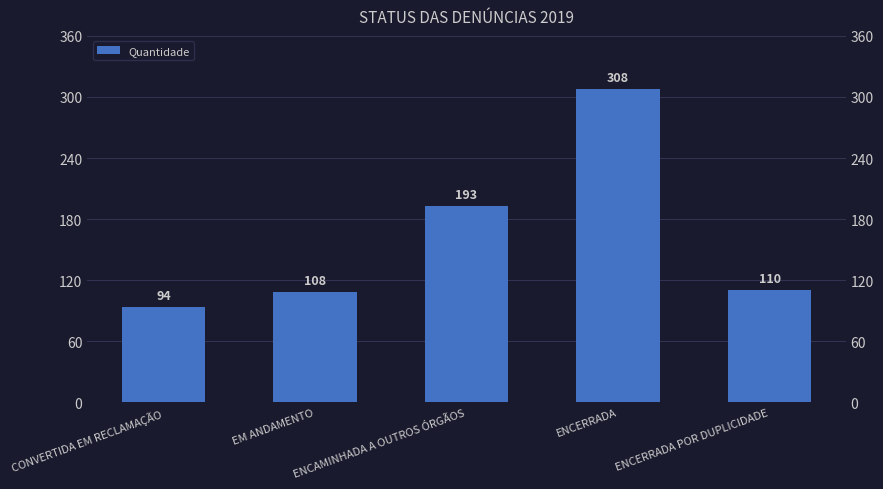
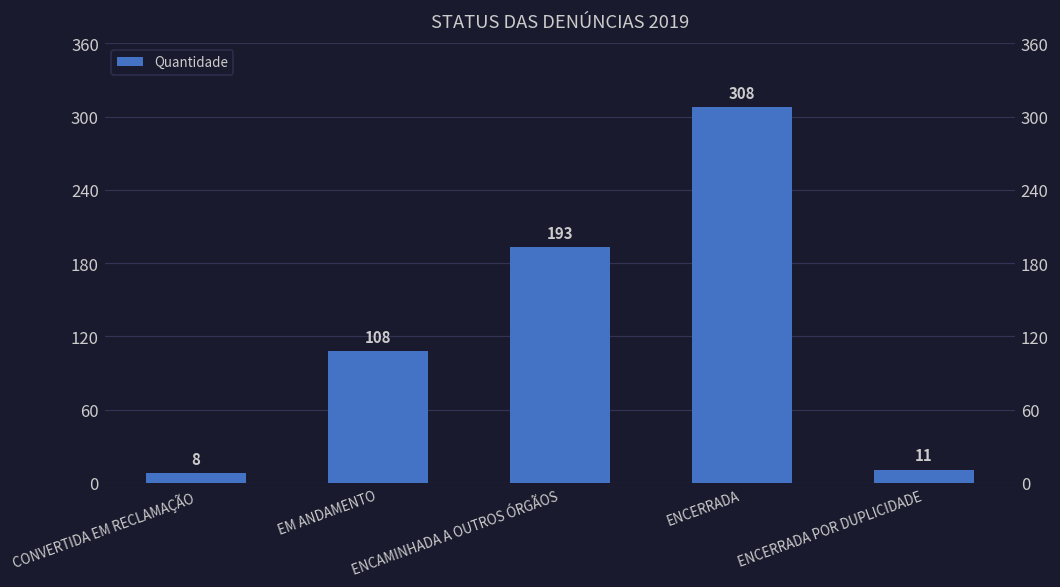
  {
-   "CONVERTIDA EM RECLAMAÇÃO": 94,
+   "CONVERTIDA EM RECLAMAÇÃO": 8,
    "EM ANDAMENTO": 108,
    "ENCAMINHADA A OUTROS ÓRGÃOS": 193,
    "ENCERRADA": 308,
-   "ENCERRADA POR DUPLICIDADE": 110
+   "ENCERRADA POR DUPLICIDADE": 11
  }
